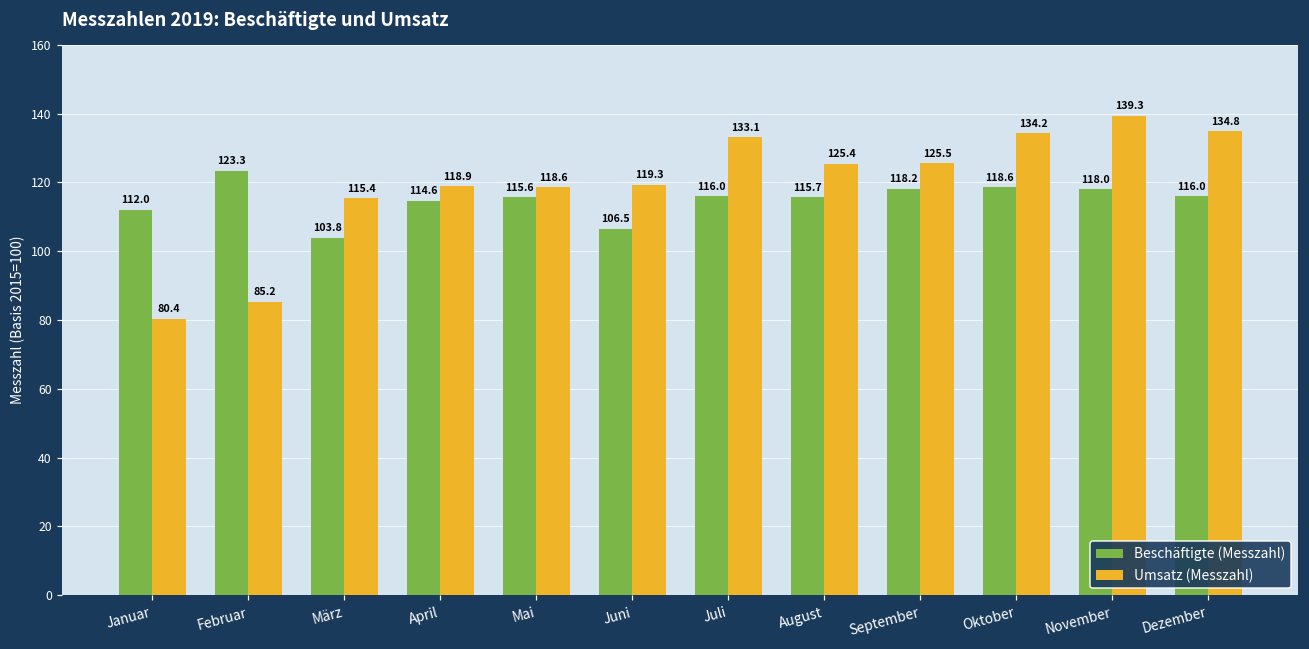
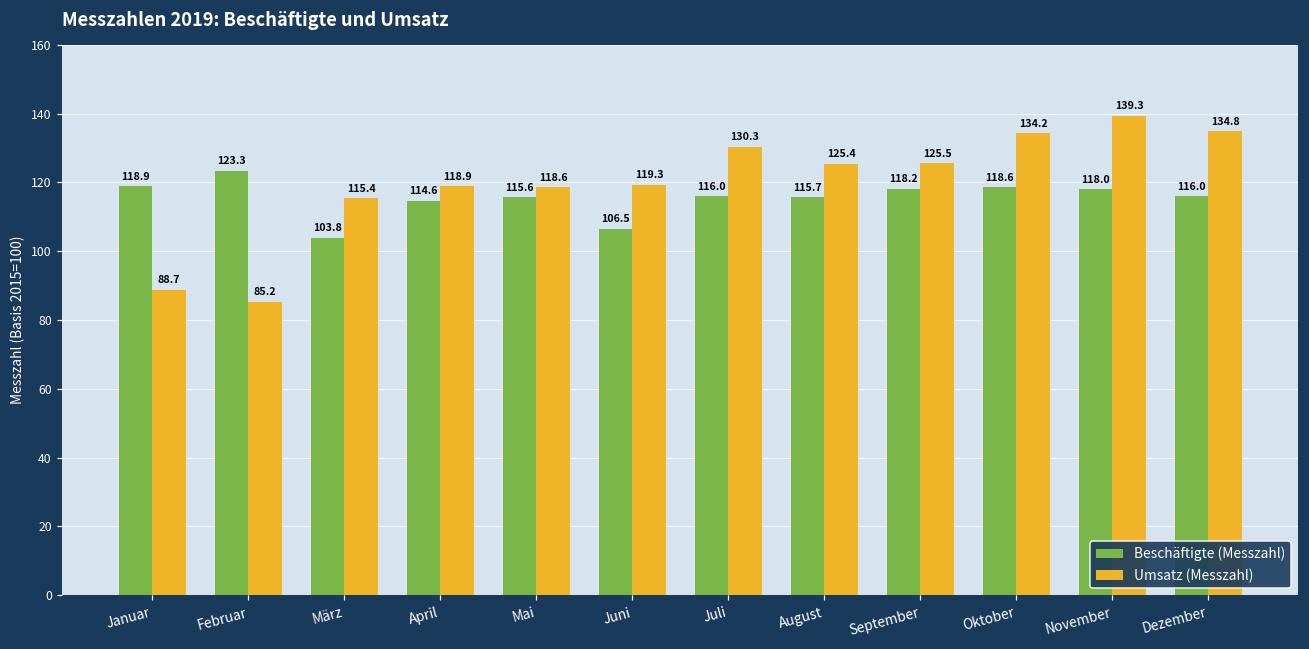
  {
    "Beschäftigte (Messzahl)": {
-     "Januar": 112.0,
+     "Januar": 118.9,
      "Februar": 123.3,
      "März": 103.8,
      "April": 114.6,
      "Mai": 115.6,
      "Juni": 106.5,
      "Juli": 116.0,
      "August": 115.7,
      "September": 118.2,
      "Oktober": 118.6,
      "November": 118.0,
      "Dezember": 116.0
    },
    "Umsatz (Messzahl)": {
-     "Januar": 80.4,
+     "Januar": 88.7,
      "Februar": 85.2,
      "März": 115.4,
      "April": 118.9,
      "Mai": 118.6,
      "Juni": 119.3,
-     "Juli": 133.1,
+     "Juli": 130.3,
      "August": 125.4,
      "September": 125.5,
      "Oktober": 134.2,
      "November": 139.3,
      "Dezember": 134.8
    }
  }
